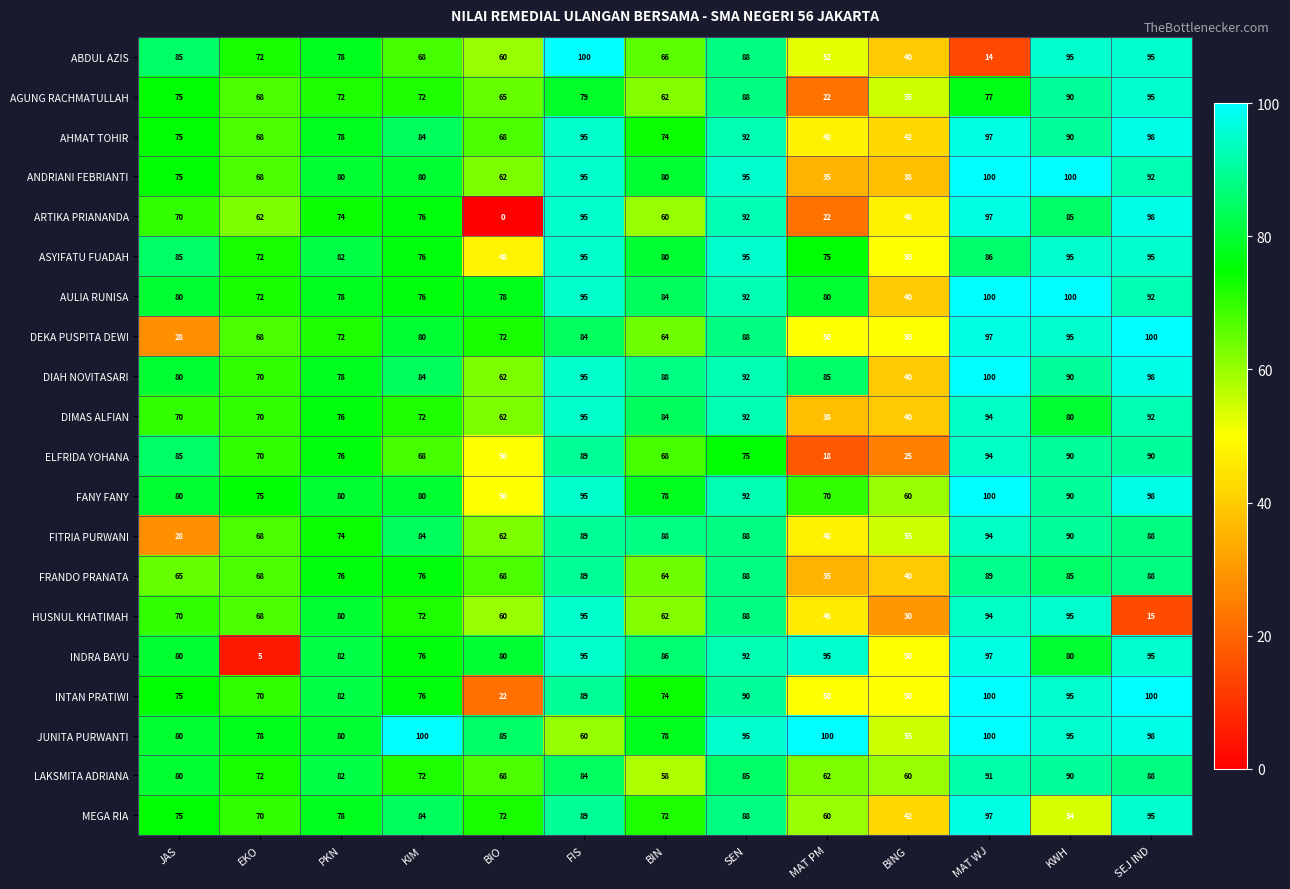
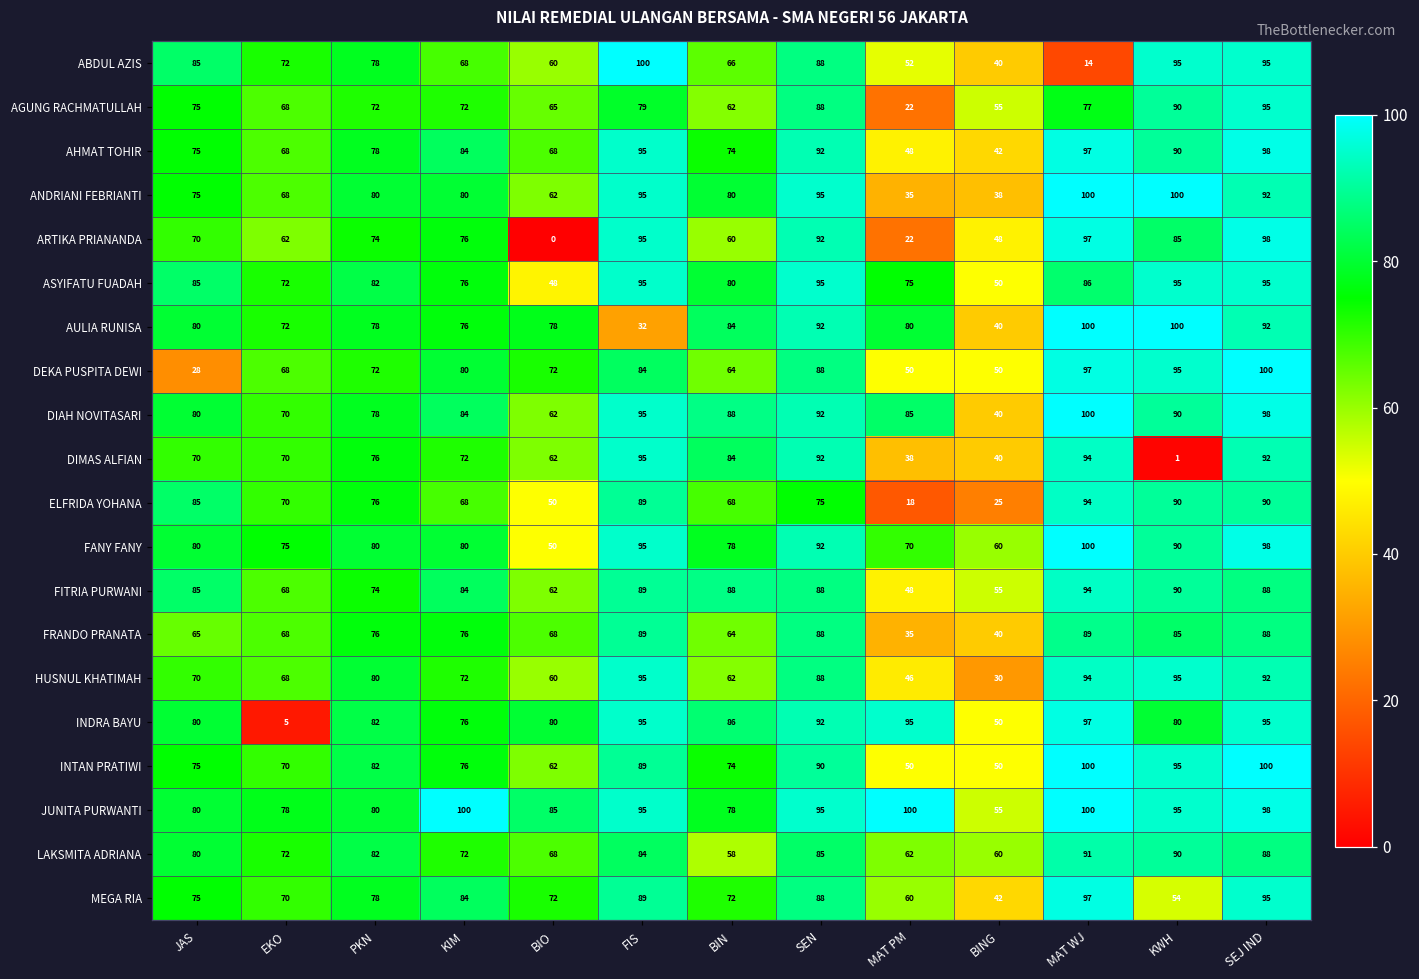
  {
    "AULIA RUNISA": {
      "JAS": 80,
      "EKO": 72,
      "PKN": 78,
      "KIM": 76,
      "BIO": 78,
-     "FIS": 95,
+     "FIS": 32,
      "BIN": 84,
      "SEN": 92,
      "MAT PM": 80,
      "BING": 40,
      "MAT WJ": 100,
      "KWH": 100,
      "SEJ IND": 92
    },
    "DIMAS ALFIAN": {
      "JAS": 70,
      "EKO": 70,
      "PKN": 76,
      "KIM": 72,
      "BIO": 62,
      "FIS": 95,
      "BIN": 84,
      "SEN": 92,
      "MAT PM": 38,
      "BING": 40,
      "MAT WJ": 94,
-     "KWH": 80,
+     "KWH": 1,
      "SEJ IND": 92
    },
    "FITRIA PURWANI": {
-     "JAS": 28,
+     "JAS": 85,
      "EKO": 68,
      "PKN": 74,
      "KIM": 84,
      "BIO": 62,
      "FIS": 89,
      "BIN": 88,
      "SEN": 88,
      "MAT PM": 48,
      "BING": 55,
      "MAT WJ": 94,
      "KWH": 90,
      "SEJ IND": 88
    },
    "HUSNUL KHATIMAH": {
      "JAS": 70,
      "EKO": 68,
      "PKN": 80,
      "KIM": 72,
      "BIO": 60,
      "FIS": 95,
      "BIN": 62,
      "SEN": 88,
      "MAT PM": 46,
      "BING": 30,
      "MAT WJ": 94,
      "KWH": 95,
-     "SEJ IND": 15
+     "SEJ IND": 92
    },
    "INTAN PRATIWI": {
      "JAS": 75,
      "EKO": 70,
      "PKN": 82,
      "KIM": 76,
-     "BIO": 22,
+     "BIO": 62,
      "FIS": 89,
      "BIN": 74,
      "SEN": 90,
      "MAT PM": 50,
      "BING": 50,
      "MAT WJ": 100,
      "KWH": 95,
      "SEJ IND": 100
    },
    "JUNITA PURWANTI": {
      "JAS": 80,
      "EKO": 78,
      "PKN": 80,
      "KIM": 100,
      "BIO": 85,
-     "FIS": 60,
+     "FIS": 95,
      "BIN": 78,
      "SEN": 95,
      "MAT PM": 100,
      "BING": 55,
      "MAT WJ": 100,
      "KWH": 95,
      "SEJ IND": 98
    }
  }
